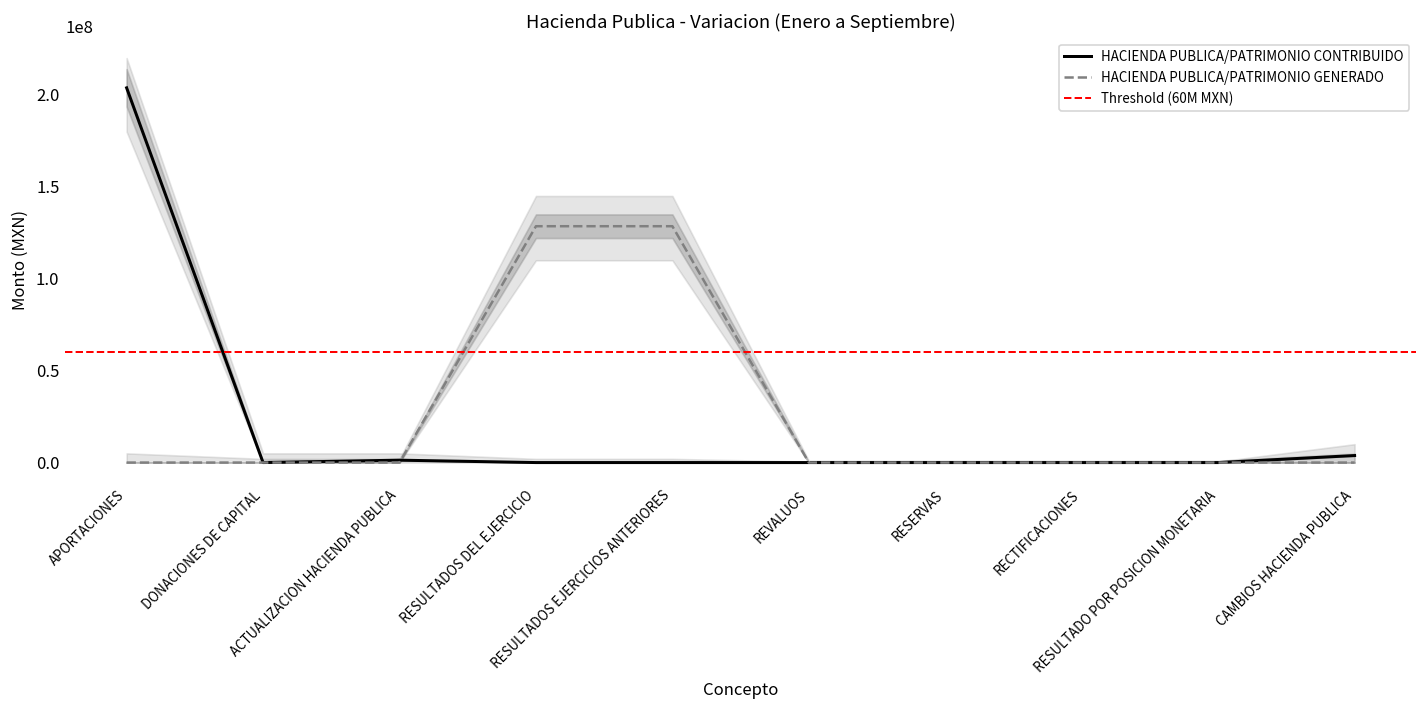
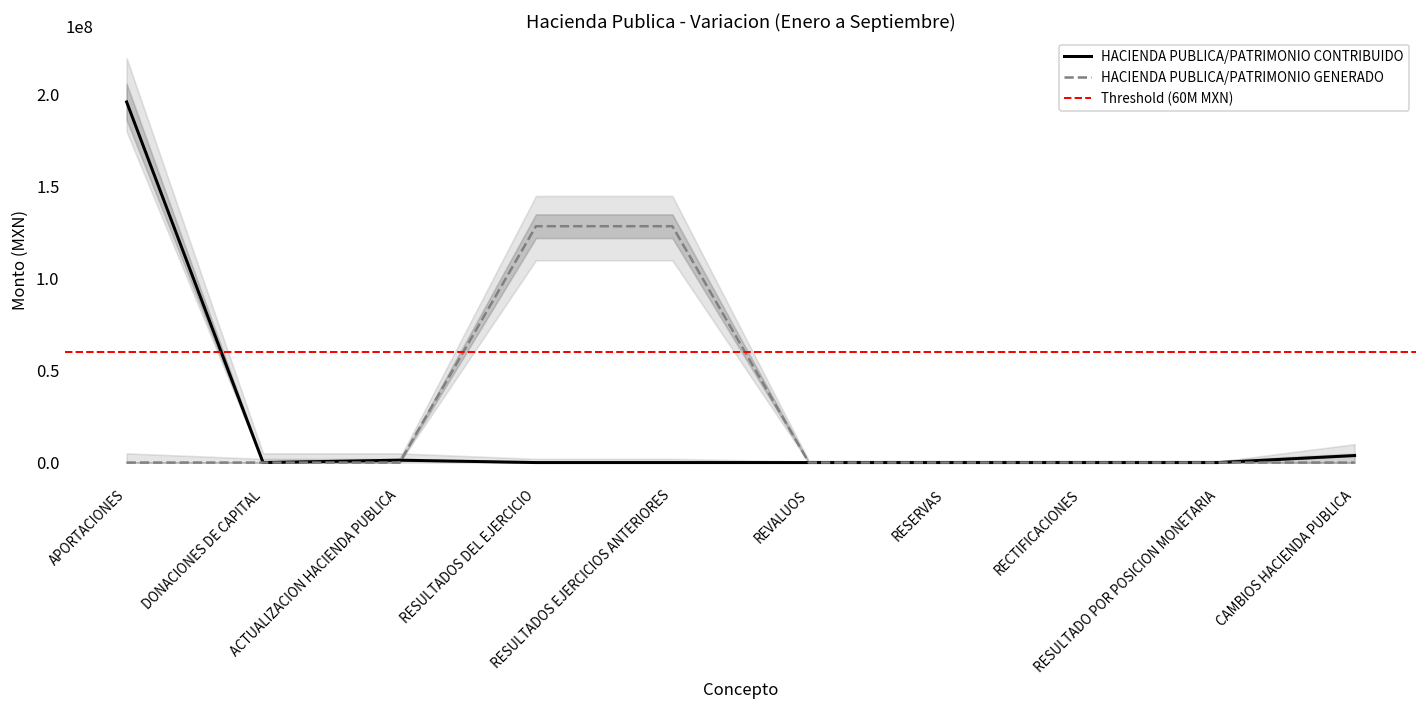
  {
    "HACIENDA PUBLICA/PATRIMONIO CONTRIBUIDO": {
-     "APORTACIONES": 204000000
+     "APORTACIONES": 196000000
    }
  }
